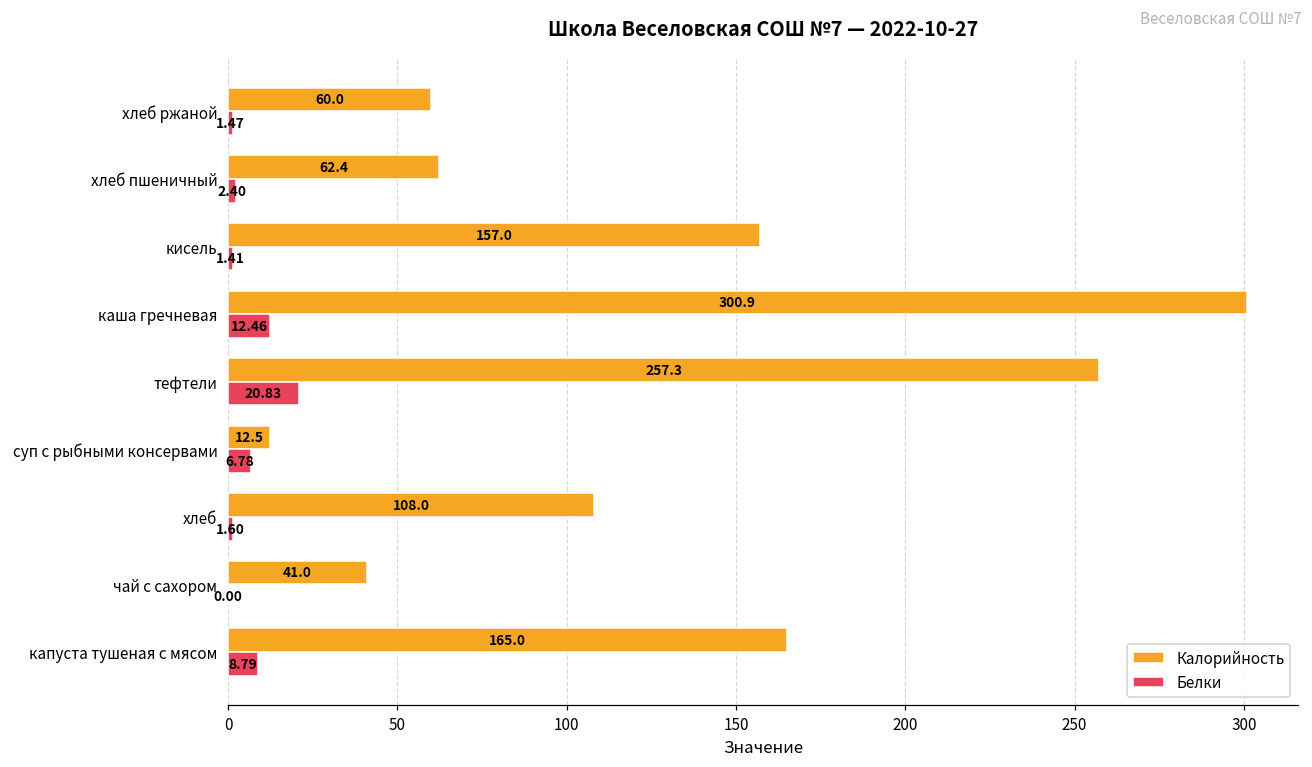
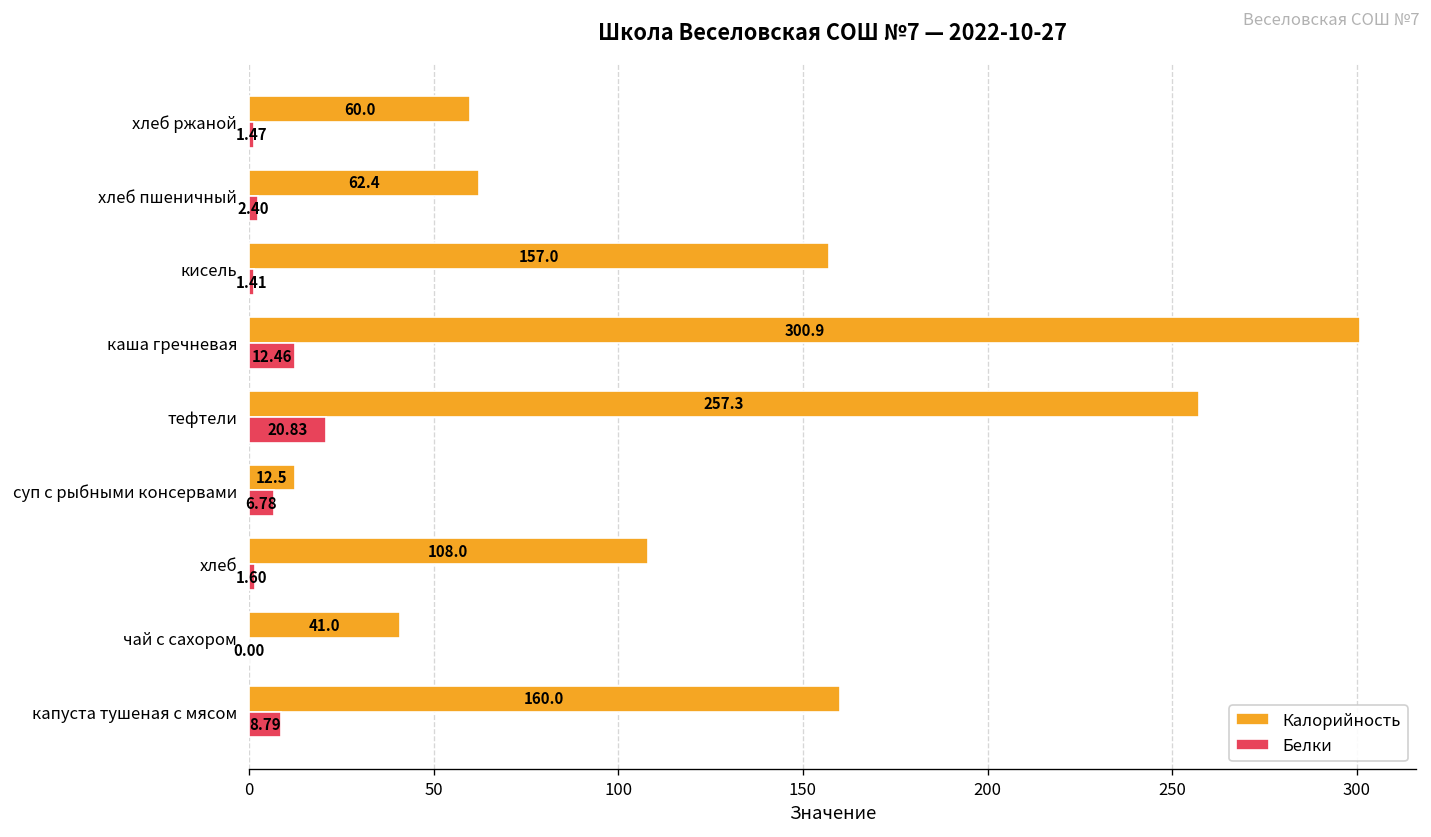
  {
    "Калорийность": {
      "хлеб ржаной": 60.0,
      "хлеб пшеничный": 62.4,
      "кисель": 157.0,
      "каша гречневая": 300.9,
      "тефтели": 257.3,
      "суп с рыбными консервами": 12.5,
      "хлеб": 108.0,
      "чай с сахором": 41.0,
-     "капуста тушеная с мясом": 165.0
+     "капуста тушеная с мясом": 160.0
    },
    "Белки": {
      "хлеб ржаной": 1.47,
      "хлеб пшеничный": 2.40,
      "кисель": 1.41,
      "каша гречневая": 12.46,
      "тефтели": 20.83,
      "суп с рыбными консервами": 6.78,
      "хлеб": 1.60,
      "чай с сахором": 0.00,
      "капуста тушеная с мясом": 8.79
    }
  }
